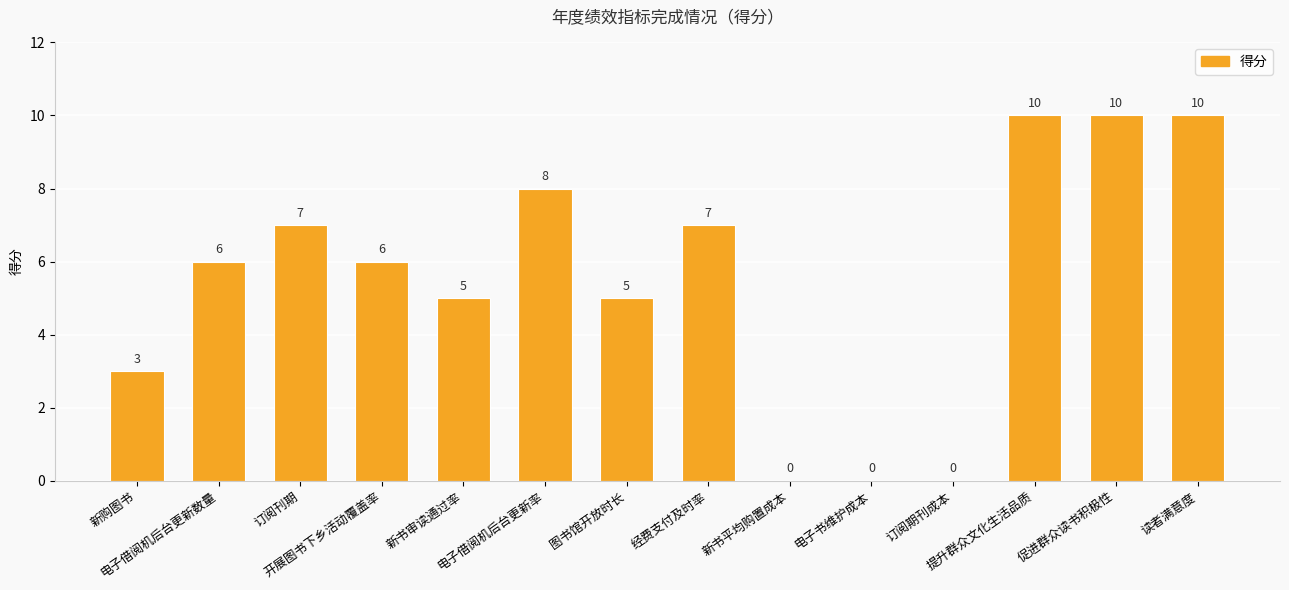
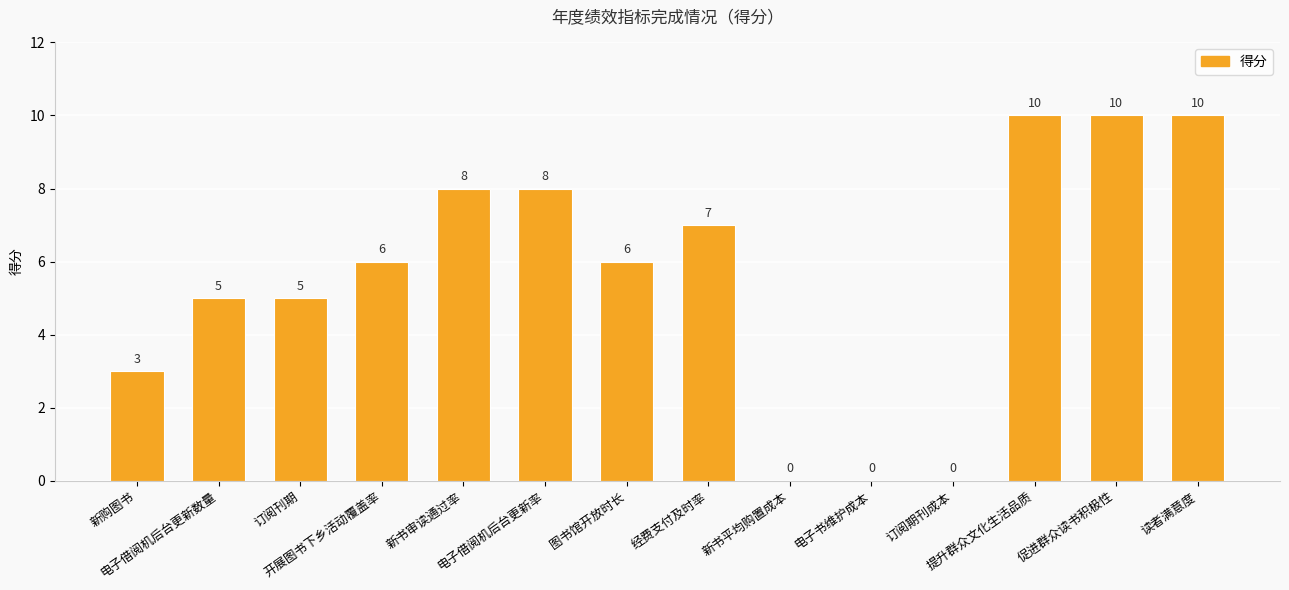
  {
    "新购图书": 3,
-   "电子借阅机后台更新数量": 6,
-   "订阅刊期": 7,
+   "电子借阅机后台更新数量": 5,
+   "订阅刊期": 5,
    "开展图书下乡活动覆盖率": 6,
-   "新书审读通过率": 5,
+   "新书审读通过率": 8,
    "电子借阅机后台更新率": 8,
-   "图书馆开放时长": 5,
+   "图书馆开放时长": 6,
    "经费支付及时率": 7,
    "新书平均购置成本": 0,
    "电子书维护成本": 0,
    "订阅期刊成本": 0,
    "提升群众文化生活品质": 10,
    "促进群众读书积极性": 10,
    "读者满意度": 10
  }
